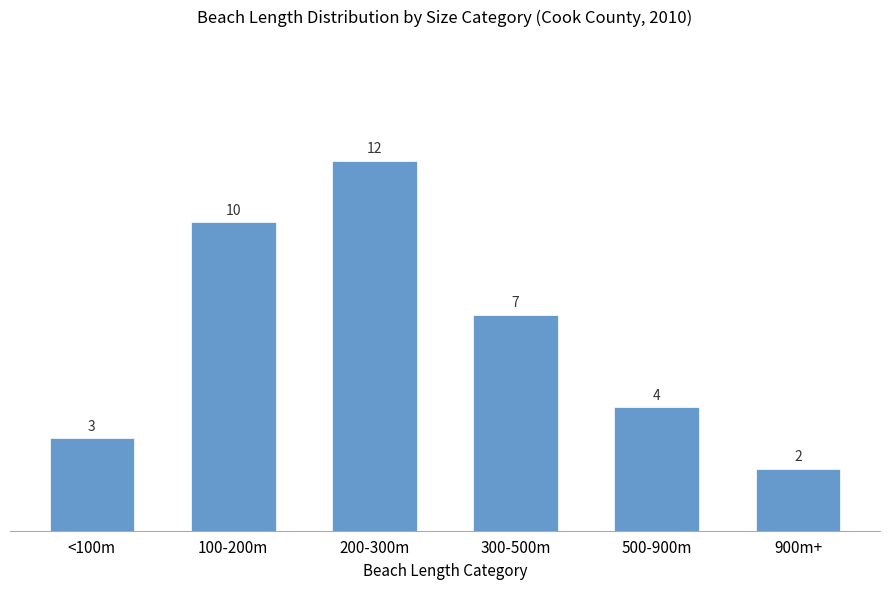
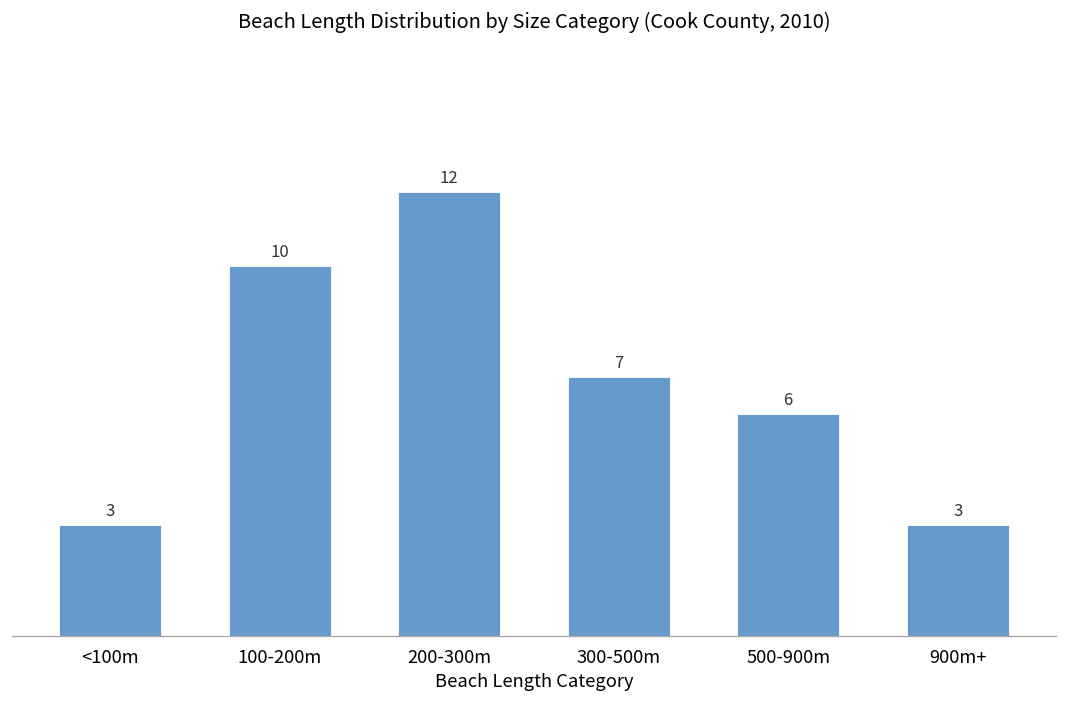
  {
    "<100m": 3,
    "100-200m": 10,
    "200-300m": 12,
    "300-500m": 7,
-   "500-900m": 4,
-   "900m+": 2
+   "500-900m": 6,
+   "900m+": 3
  }
